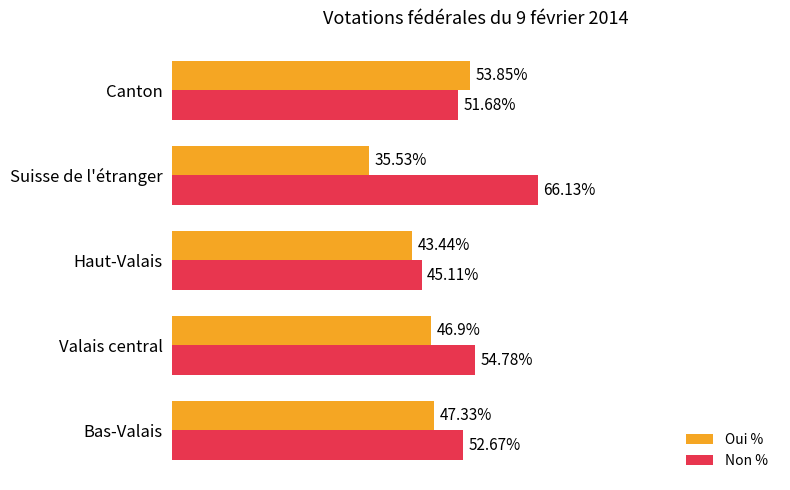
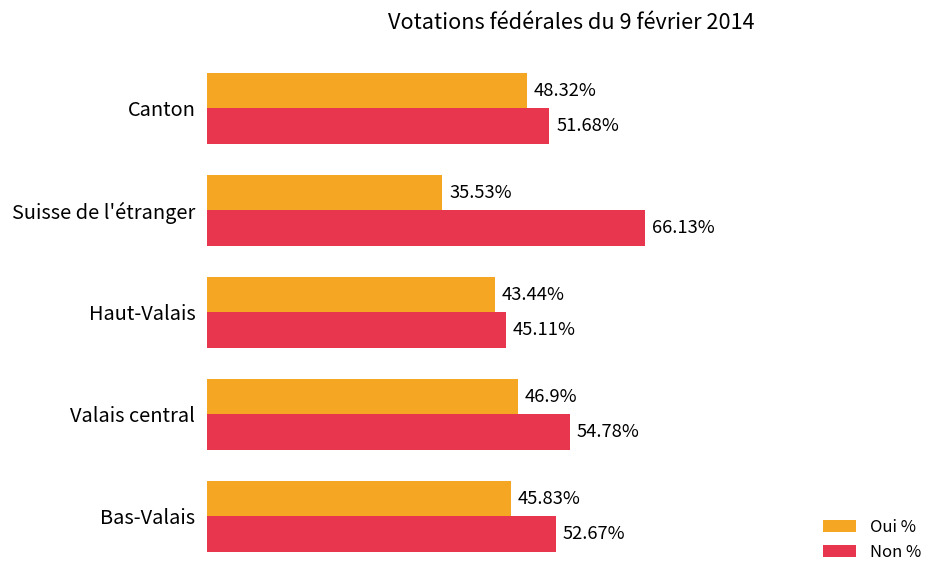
  {
    "Oui %": {
-     "Canton": "53.85%",
+     "Canton": "48.32%",
      "Suisse de l'étranger": "35.53%",
      "Haut-Valais": "43.44%",
      "Valais central": "46.9%",
-     "Bas-Valais": "47.33%"
+     "Bas-Valais": "45.83%"
    },
    "Non %": {
      "Canton": "51.68%",
      "Suisse de l'étranger": "66.13%",
      "Haut-Valais": "45.11%",
      "Valais central": "54.78%",
      "Bas-Valais": "52.67%"
    }
  }
